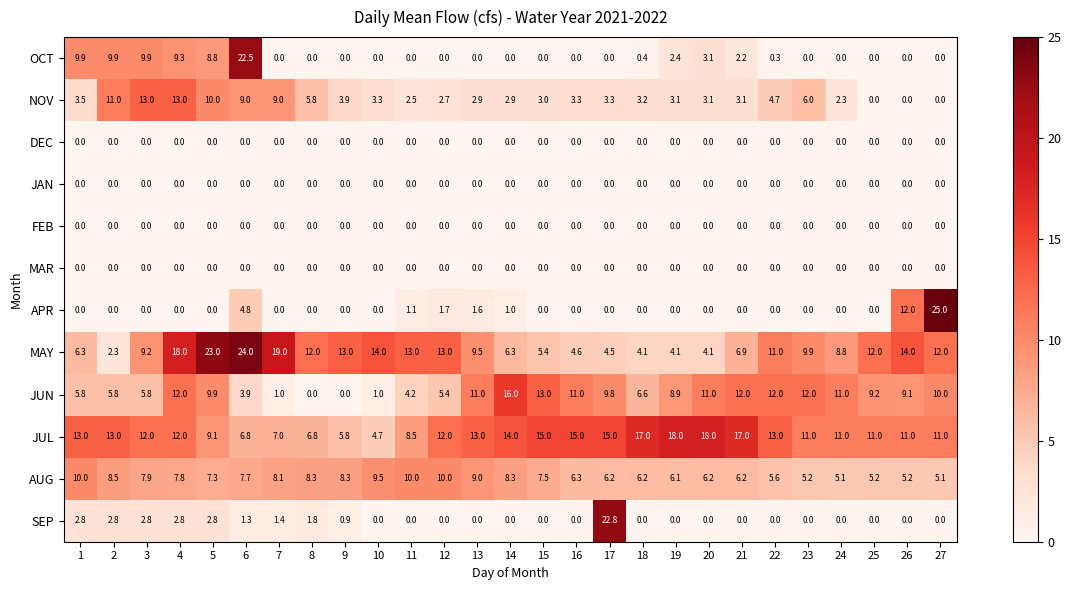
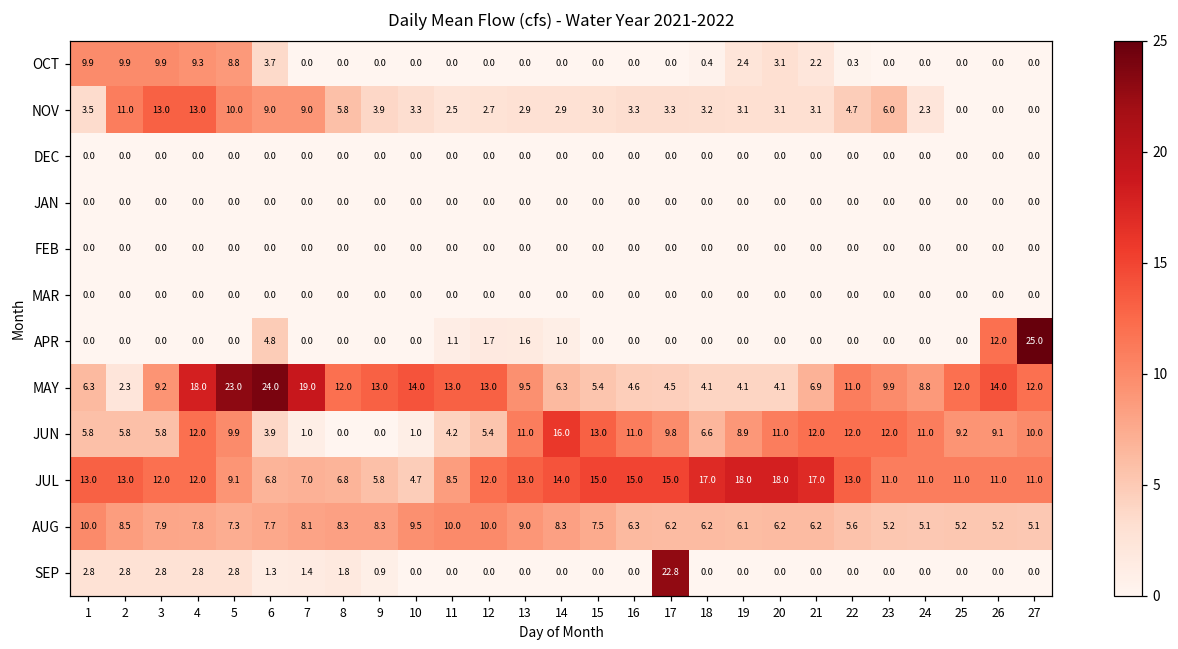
  {
    "OCT": {
      "1": 9.9,
      "2": 9.9,
      "3": 9.9,
      "4": 9.3,
      "5": 8.8,
-     "6": 22.5,
+     "6": 3.7,
      "7": 0.0,
      "8": 0.0,
      "9": 0.0,
      "10": 0.0,
      "11": 0.0,
      "12": 0.0,
      "13": 0.0,
      "14": 0.0,
      "15": 0.0,
      "16": 0.0,
      "17": 0.0,
      "18": 0.4,
      "19": 2.4,
      "20": 3.1,
      "21": 2.2,
      "22": 0.3,
      "23": 0.0,
      "24": 0.0,
      "25": 0.0,
      "26": 0.0,
      "27": 0.0
    }
  }
